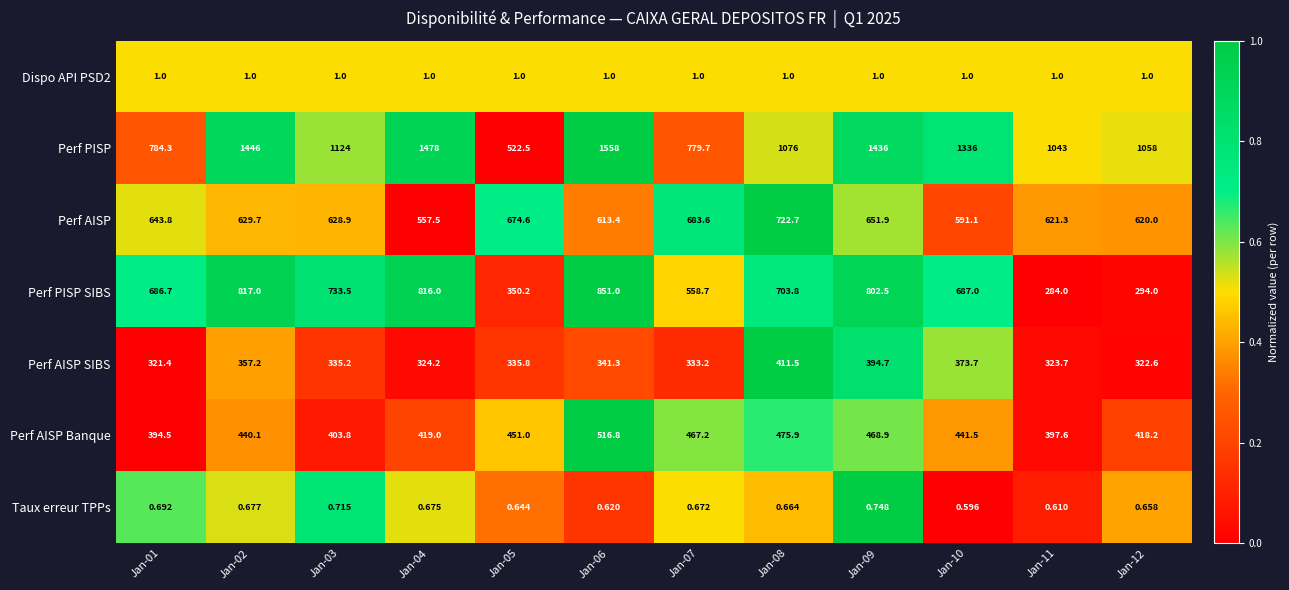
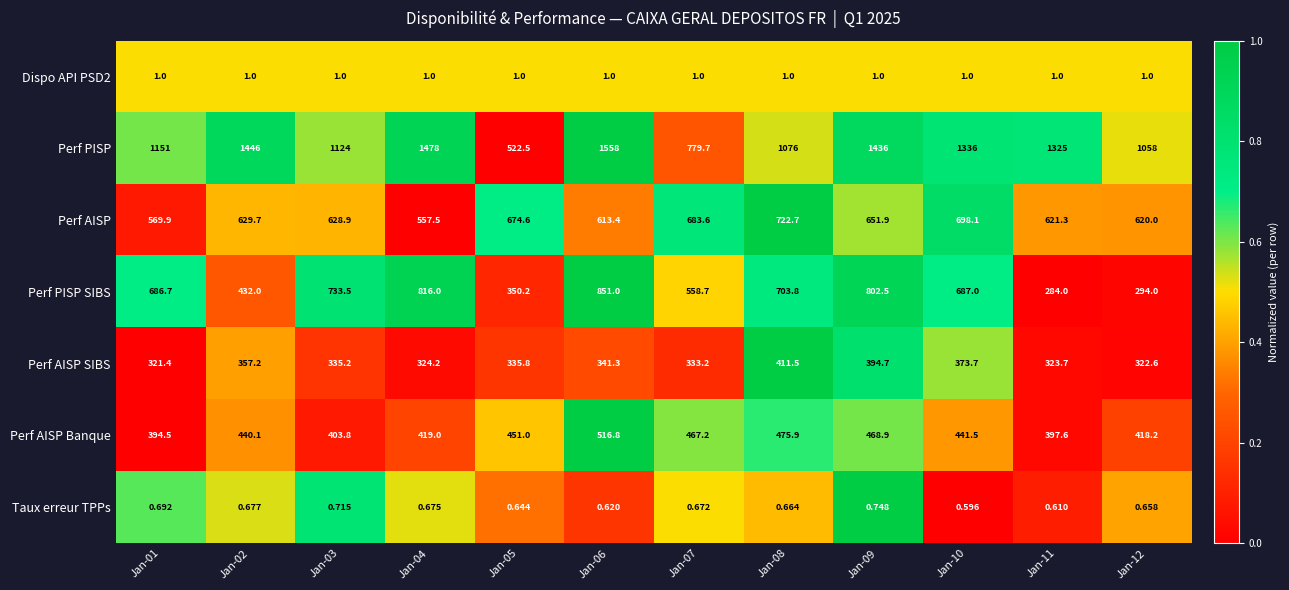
  {
    "Dispo API PSD2": {
      "Jan-01": 1.0,
      "Jan-02": 1.0,
      "Jan-03": 1.0,
      "Jan-04": 1.0,
      "Jan-05": 1.0,
      "Jan-06": 1.0,
      "Jan-07": 1.0,
      "Jan-08": 1.0,
      "Jan-09": 1.0,
      "Jan-10": 1.0,
      "Jan-11": 1.0,
      "Jan-12": 1.0
    },
    "Perf PISP": {
-     "Jan-01": 784.3,
+     "Jan-01": 1151,
      "Jan-02": 1446,
      "Jan-03": 1124,
      "Jan-04": 1478,
      "Jan-05": 522.5,
      "Jan-06": 1558,
      "Jan-07": 779.7,
      "Jan-08": 1076,
      "Jan-09": 1436,
      "Jan-10": 1336,
-     "Jan-11": 1043,
+     "Jan-11": 1325,
      "Jan-12": 1058
    },
    "Perf AISP": {
-     "Jan-01": 643.8,
+     "Jan-01": 569.9,
      "Jan-02": 629.7,
      "Jan-03": 628.9,
      "Jan-04": 557.5,
      "Jan-05": 674.6,
      "Jan-06": 613.4,
      "Jan-07": 683.6,
      "Jan-08": 722.7,
      "Jan-09": 651.9,
-     "Jan-10": 591.1,
+     "Jan-10": 698.1,
      "Jan-11": 621.3,
      "Jan-12": 620.0
    },
    "Perf PISP SIBS": {
      "Jan-01": 686.7,
-     "Jan-02": 817.0,
+     "Jan-02": 432.0,
      "Jan-03": 733.5,
      "Jan-04": 816.0,
      "Jan-05": 350.2,
      "Jan-06": 851.0,
      "Jan-07": 558.7,
      "Jan-08": 703.8,
      "Jan-09": 802.5,
      "Jan-10": 687.0,
      "Jan-11": 284.0,
      "Jan-12": 294.0
    },
    "Perf AISP SIBS": {
      "Jan-01": 321.4,
      "Jan-02": 357.2,
      "Jan-03": 335.2,
      "Jan-04": 324.2,
      "Jan-05": 335.8,
      "Jan-06": 341.3,
      "Jan-07": 333.2,
      "Jan-08": 411.5,
      "Jan-09": 394.7,
      "Jan-10": 373.7,
      "Jan-11": 323.7,
      "Jan-12": 322.6
    },
    "Perf AISP Banque": {
      "Jan-01": 394.5,
      "Jan-02": 440.1,
      "Jan-03": 403.8,
      "Jan-04": 419.0,
      "Jan-05": 451.0,
      "Jan-06": 516.8,
      "Jan-07": 467.2,
      "Jan-08": 475.9,
      "Jan-09": 468.9,
      "Jan-10": 441.5,
      "Jan-11": 397.6,
      "Jan-12": 418.2
    },
    "Taux erreur TPPs": {
      "Jan-01": 0.692,
      "Jan-02": 0.677,
      "Jan-03": 0.715,
      "Jan-04": 0.675,
      "Jan-05": 0.644,
      "Jan-06": 0.620,
      "Jan-07": 0.672,
      "Jan-08": 0.664,
      "Jan-09": 0.748,
      "Jan-10": 0.596,
      "Jan-11": 0.610,
      "Jan-12": 0.658
    }
  }
